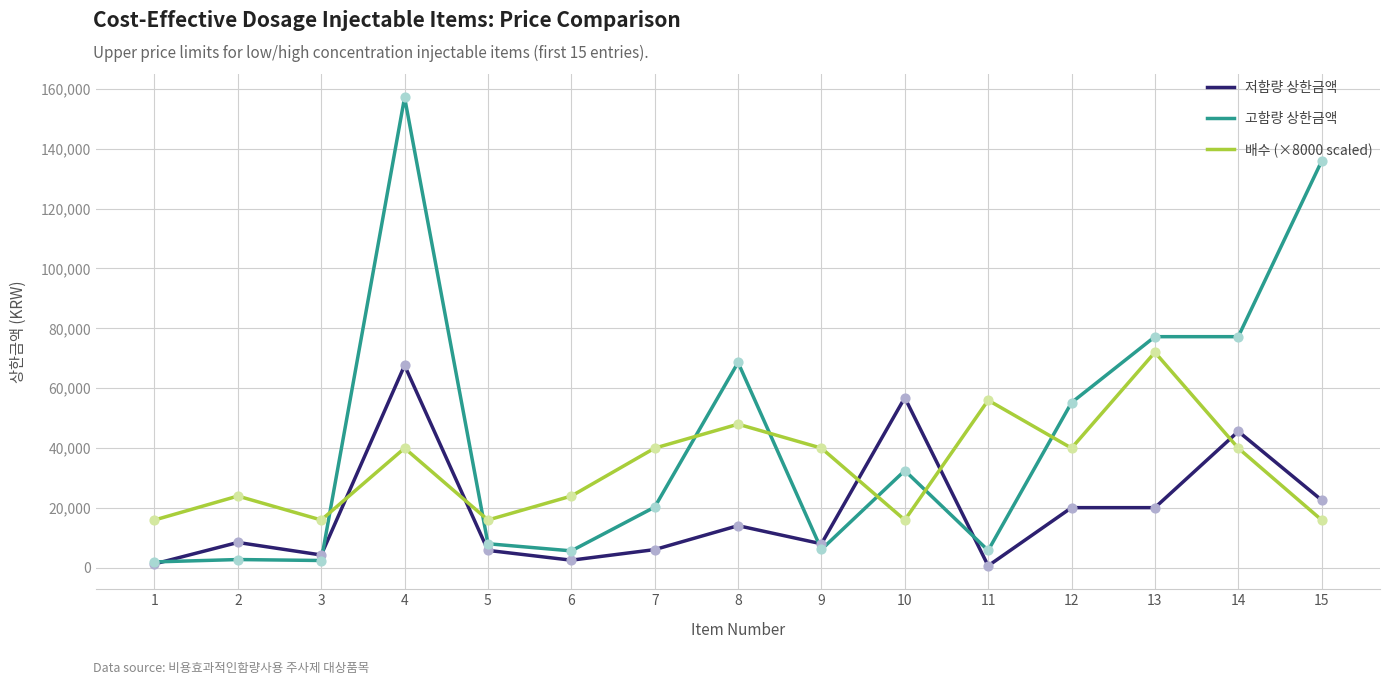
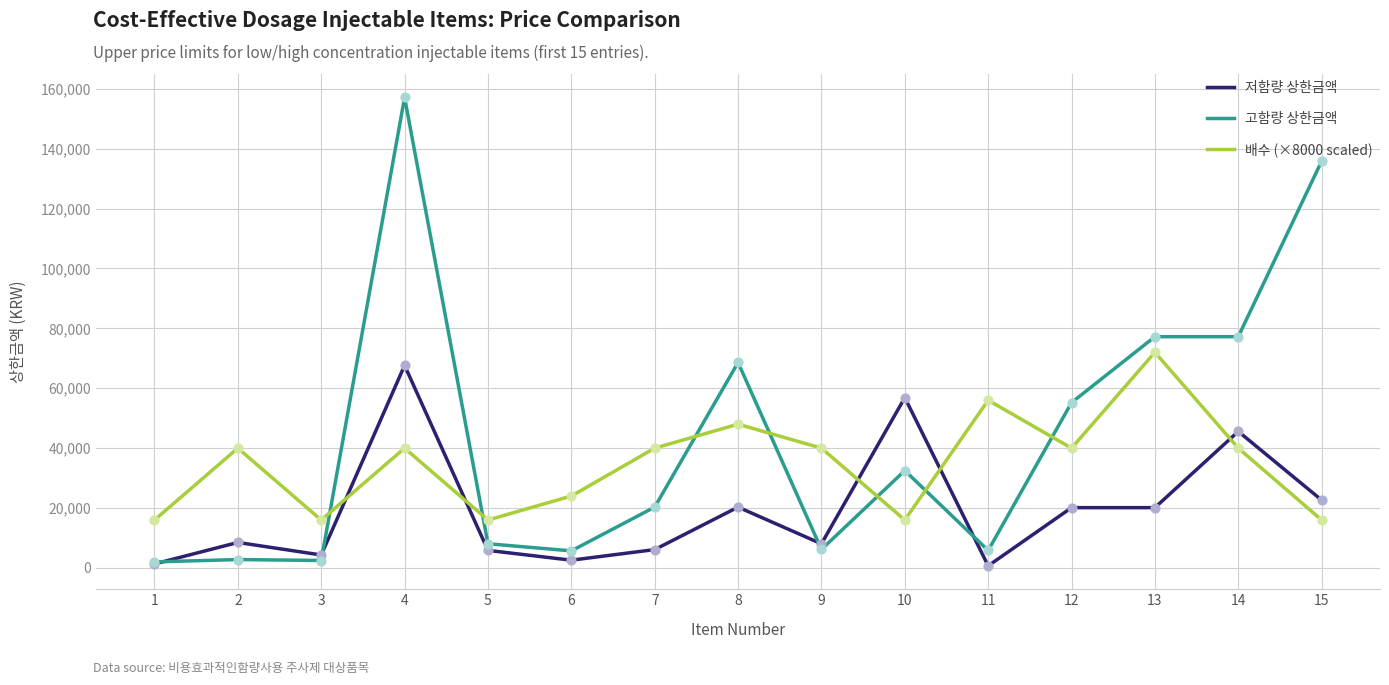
  {
    "저함량 상한금액": {
      "2": "9,000",
      "3": "4,000",
      "4": "68,000",
      "5": "6,000",
      "6": "3,000",
      "7": "6,000",
-     "8": "14,000",
+     "8": "20,000",
      "9": "8,000",
      "10": "57,000",
      "11": "1,000",
      "12": "20,000",
      "13": "20,000",
      "14": "46,000",
      "15": "23,000"
    },
    "고함량 상한금액": {
      "2": "3,000",
      "3": "2,000",
      "4": "157,000",
      "5": "8,000",
      "6": "6,000",
      "7": "20,000",
      "8": "69,000",
      "9": "6,000",
      "10": "33,000",
      "11": "6,000",
      "12": "55,000",
      "13": "77,000",
      "14": "77,000",
      "15": "136,000"
    },
    "배수 (×8000 scaled)": {
      "1": "16,000",
-     "2": "24,000",
+     "2": "40,000",
      "3": "16,000",
      "4": "40,000",
      "5": "16,000",
      "6": "24,000",
      "7": "40,000",
      "8": "48,000",
      "9": "40,000",
      "10": "16,000",
      "11": "56,000",
      "12": "40,000",
      "13": "72,000",
      "14": "40,000",
      "15": "16,000"
    }
  }
